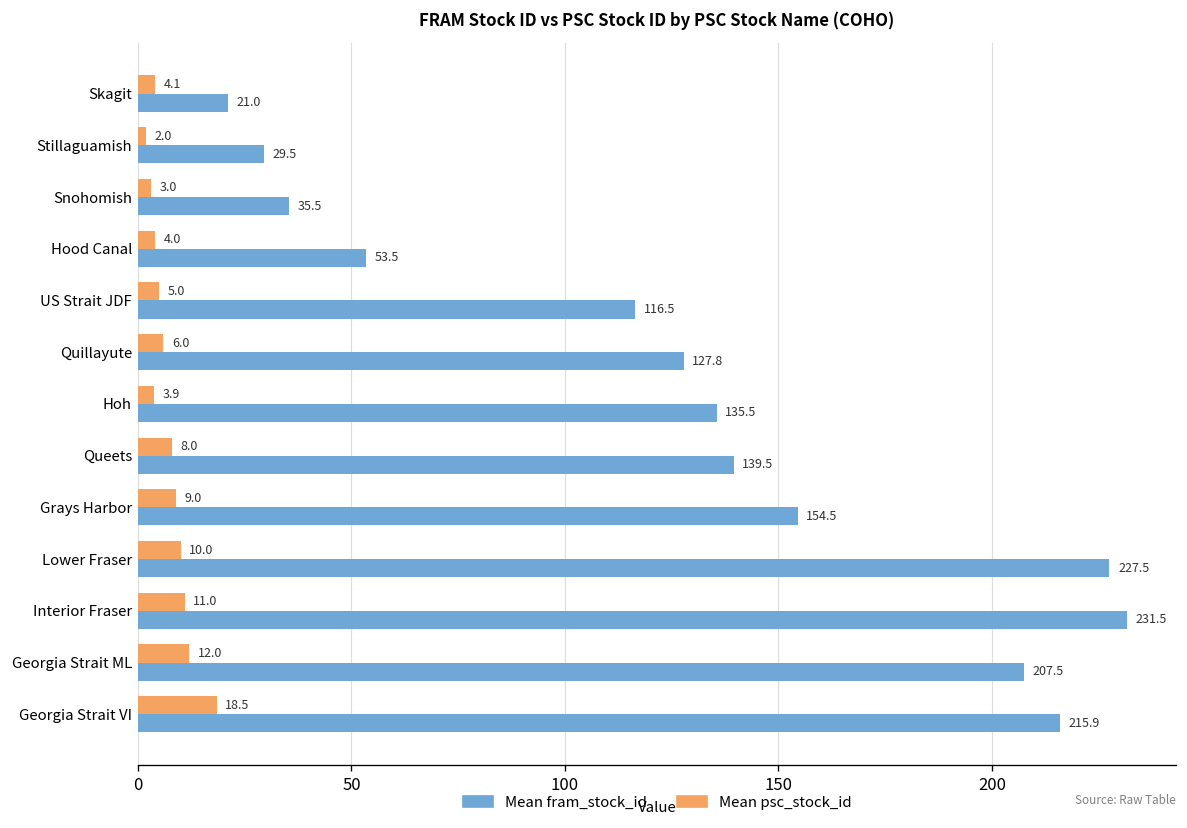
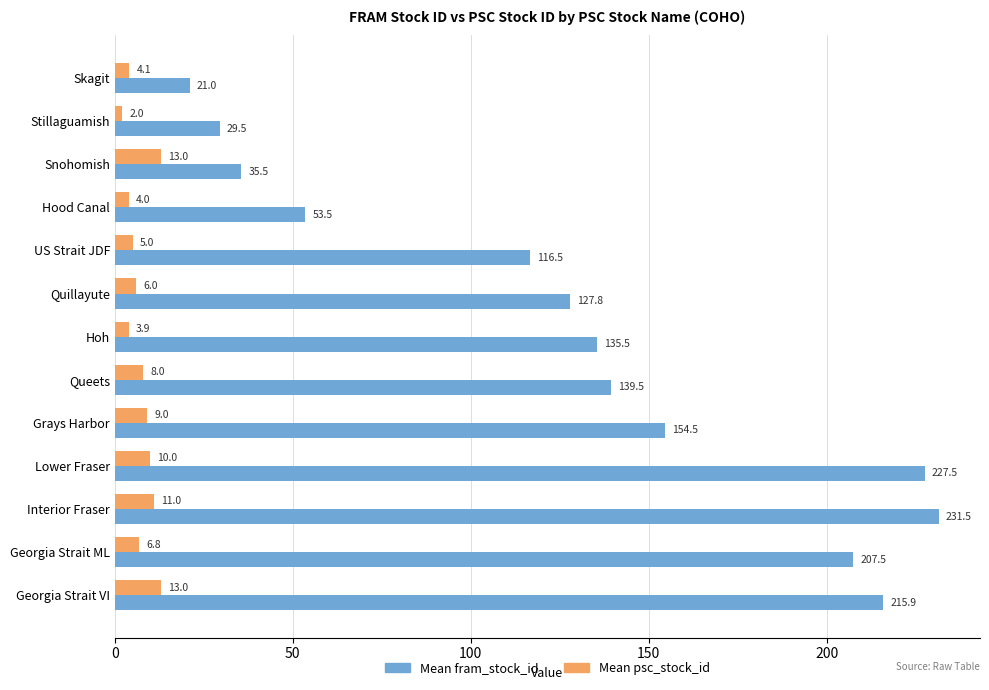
  {
    "Mean fram_stock_id": {
      "Skagit": 21.0,
      "Stillaguamish": 29.5,
      "Snohomish": 35.5,
      "Hood Canal": 53.5,
      "US Strait JDF": 116.5,
      "Quillayute": 127.8,
      "Hoh": 135.5,
      "Queets": 139.5,
      "Grays Harbor": 154.5,
      "Lower Fraser": 227.5,
      "Interior Fraser": 231.5,
      "Georgia Strait ML": 207.5,
      "Georgia Strait VI": 215.9
    },
    "Mean psc_stock_id": {
      "Skagit": 4.1,
      "Stillaguamish": 2.0,
-     "Snohomish": 3.0,
+     "Snohomish": 13.0,
      "Hood Canal": 4.0,
      "US Strait JDF": 5.0,
      "Quillayute": 6.0,
      "Hoh": 3.9,
      "Queets": 8.0,
      "Grays Harbor": 9.0,
      "Lower Fraser": 10.0,
      "Interior Fraser": 11.0,
-     "Georgia Strait ML": 12.0,
-     "Georgia Strait VI": 18.5
+     "Georgia Strait ML": 6.8,
+     "Georgia Strait VI": 13.0
    }
  }
